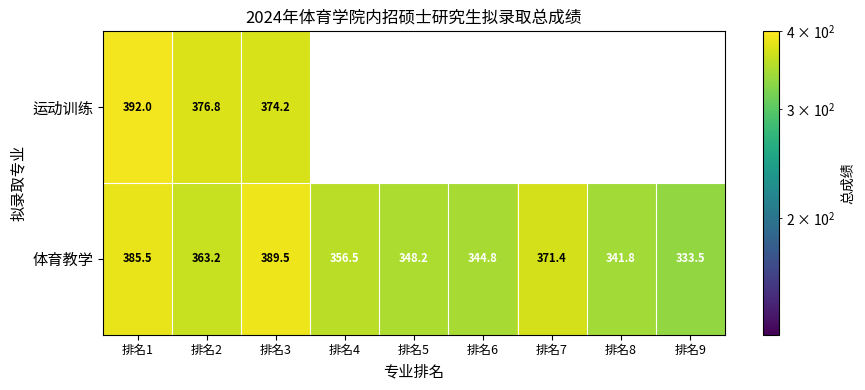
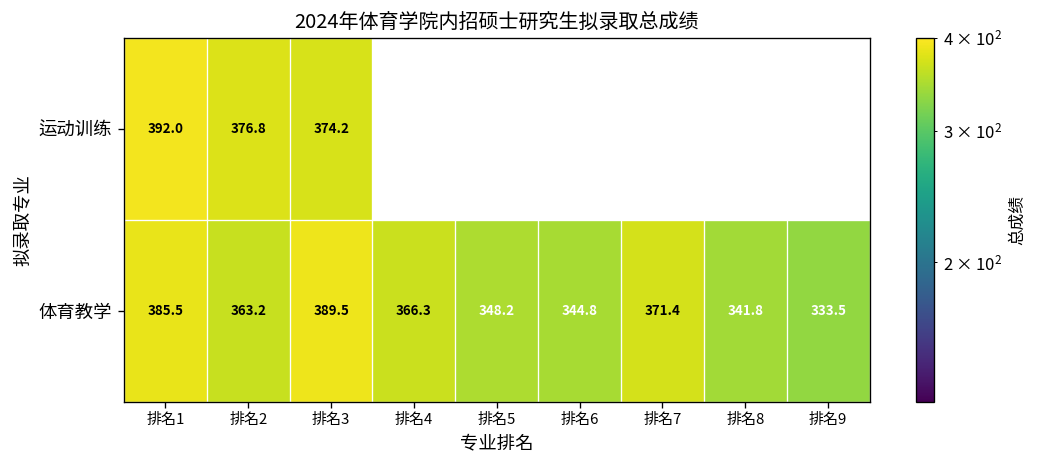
  {
    "运动训练": {
      "排名1": 392.0,
      "排名2": 376.8,
      "排名3": 374.2
    },
    "体育教学": {
      "排名1": 385.5,
      "排名2": 363.2,
      "排名3": 389.5,
-     "排名4": 356.5,
+     "排名4": 366.3,
      "排名5": 348.2,
      "排名6": 344.8,
      "排名7": 371.4,
      "排名8": 341.8,
      "排名9": 333.5
    }
  }
